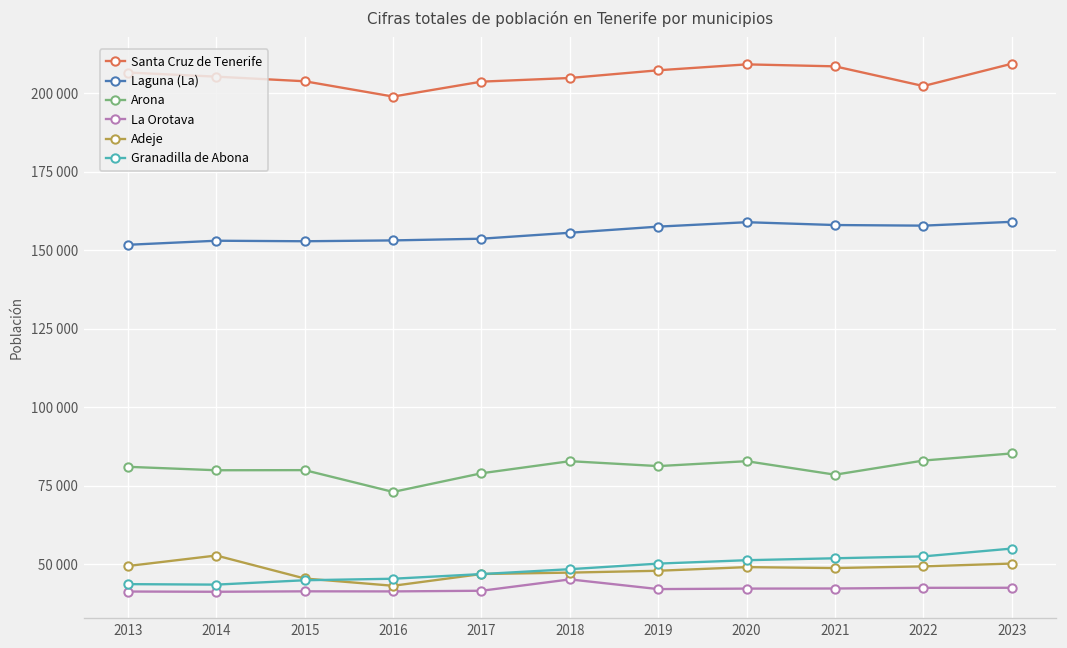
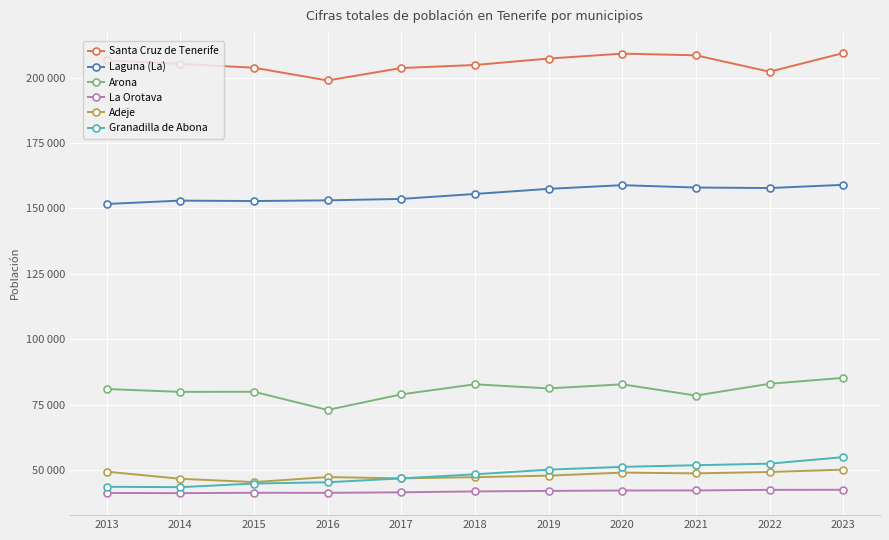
  {
    "Santa Cruz de Tenerife": {
      "2015": 204000,
      "2016": 199000,
      "2017": 204000,
      "2018": 205000,
      "2019": 207000,
      "2020": 209000,
      "2021": 209000,
      "2022": 202000,
      "2023": 209000
    },
    "Arona": {
      "2013": 81000,
      "2014": 80000,
      "2015": 80000,
      "2016": 73000,
      "2017": 79000,
      "2018": 83000,
      "2019": 81000,
      "2020": 83000,
      "2021": 78000,
      "2022": 83000,
      "2023": 85000
    },
    "La Orotava": {
      "2013": 41000,
      "2014": 41000,
      "2015": 41000,
      "2016": 41000,
      "2017": 42000,
-     "2018": 45000,
+     "2018": 42000,
      "2019": 42000,
      "2020": 42000,
      "2021": 42000,
      "2022": 42000,
      "2023": 42000
    },
    "Adeje": {
      "2013": 49000,
-     "2014": 53000,
-     "2016": 43000,
+     "2014": 47000,
+     "2016": 47000,
      "2018": 47000,
      "2019": 48000,
      "2020": 49000,
      "2021": 49000,
      "2022": 49000,
      "2023": 50000
    }
  }
